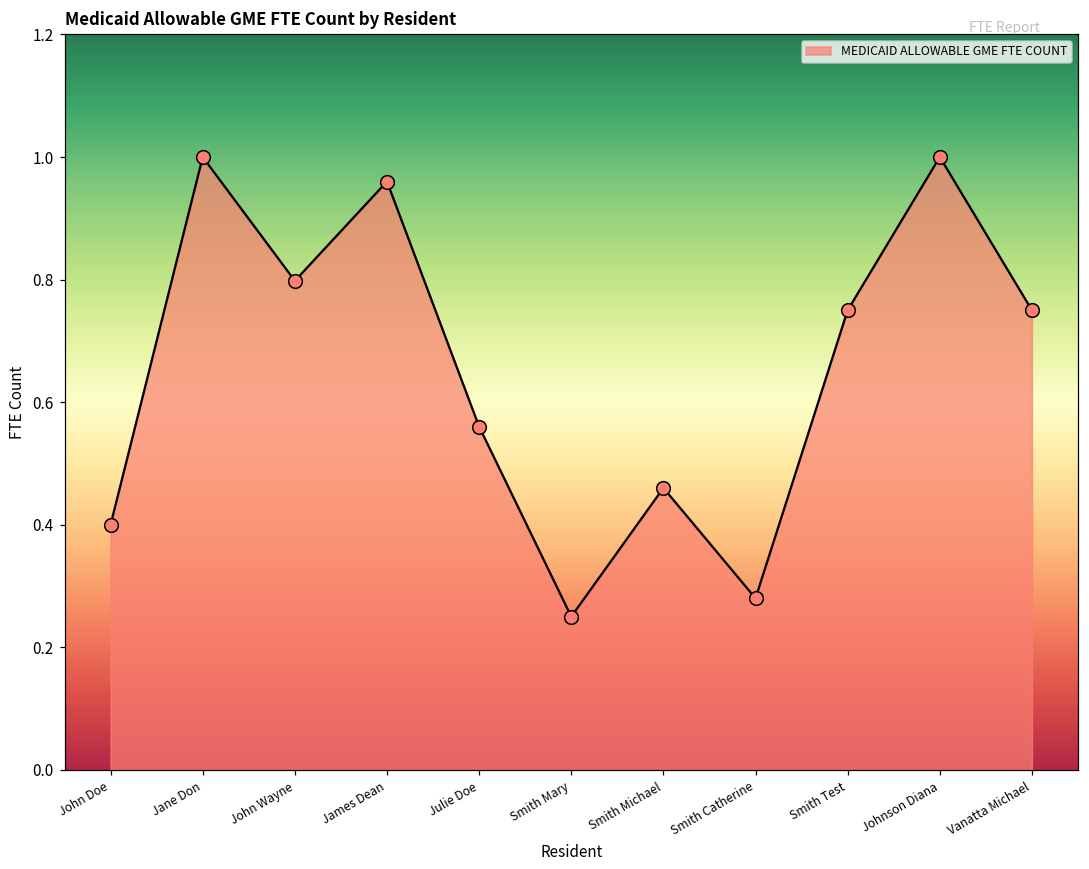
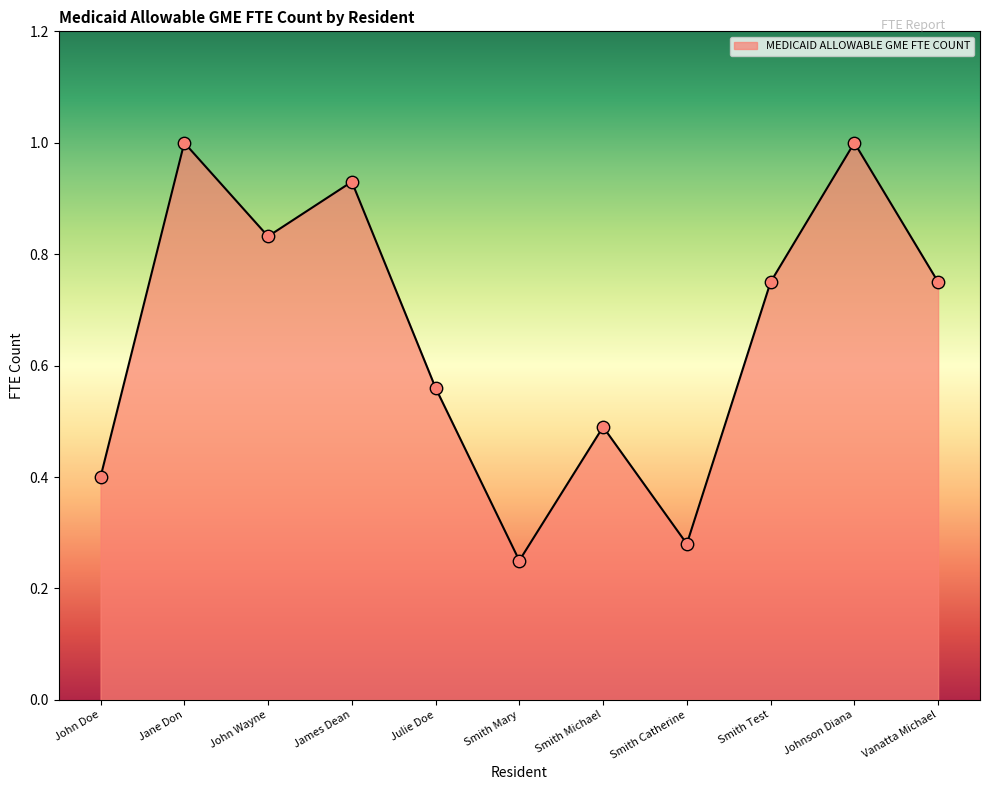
  {
    "John Doe": 0.40,
    "Jane Don": 1.00,
-   "John Wayne": 0.80,
-   "James Dean": 0.96,
+   "John Wayne": 0.83,
+   "James Dean": 0.93,
    "Julie Doe": 0.56,
    "Smith Mary": 0.25,
-   "Smith Michael": 0.46,
+   "Smith Michael": 0.49,
    "Smith Catherine": 0.28,
    "Smith Test": 0.75,
    "Johnson Diana": 1.00,
    "Vanatta Michael": 0.75
  }
